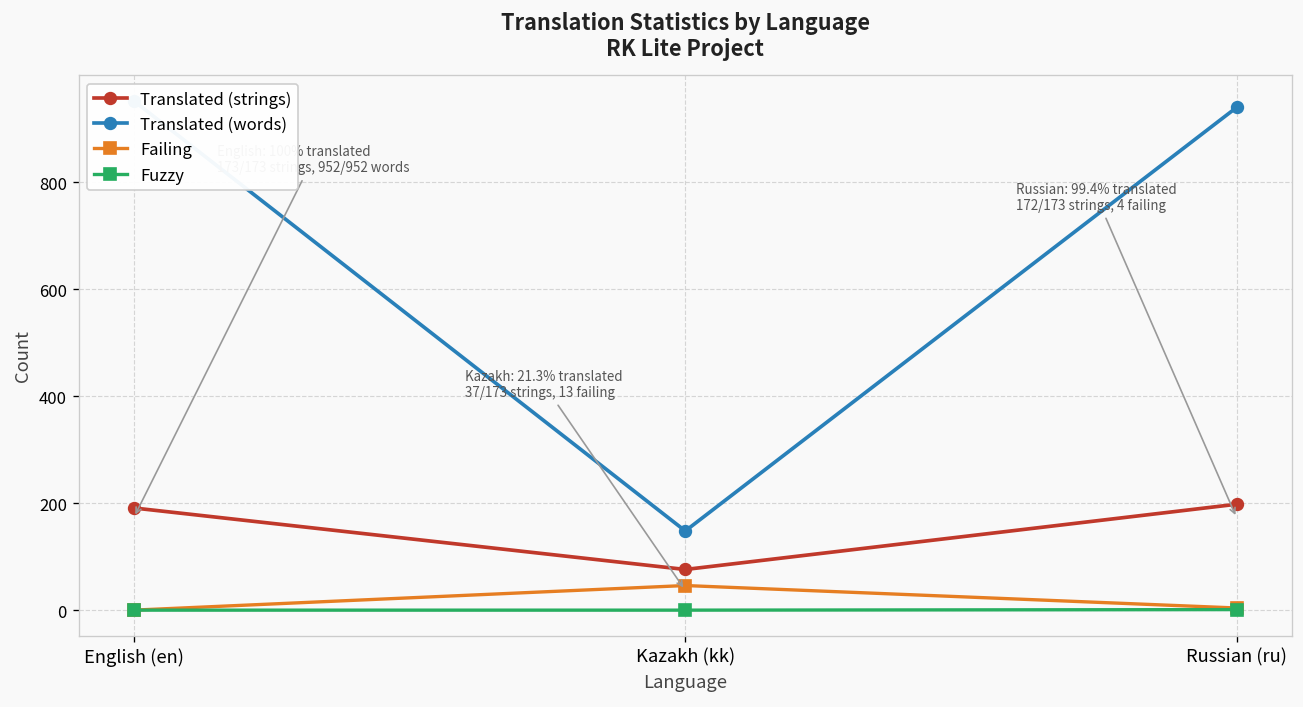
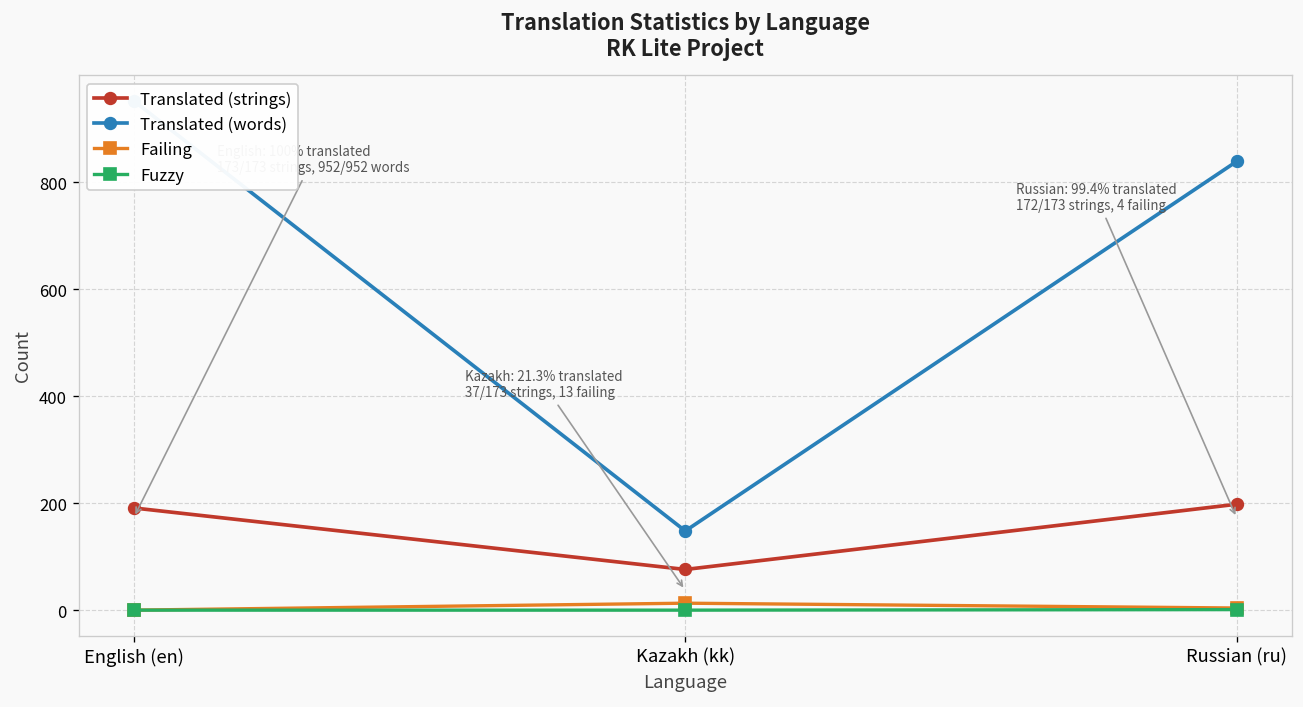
  {
    "Translated (words)": {
-     "Russian (ru)": 940
+     "Russian (ru)": 840
    },
    "Failing": {
-     "Kazakh (kk)": 50
+     "Kazakh (kk)": 10
    },
    "Fuzzy": {
      "Kazakh (kk)": 0
    }
  }
